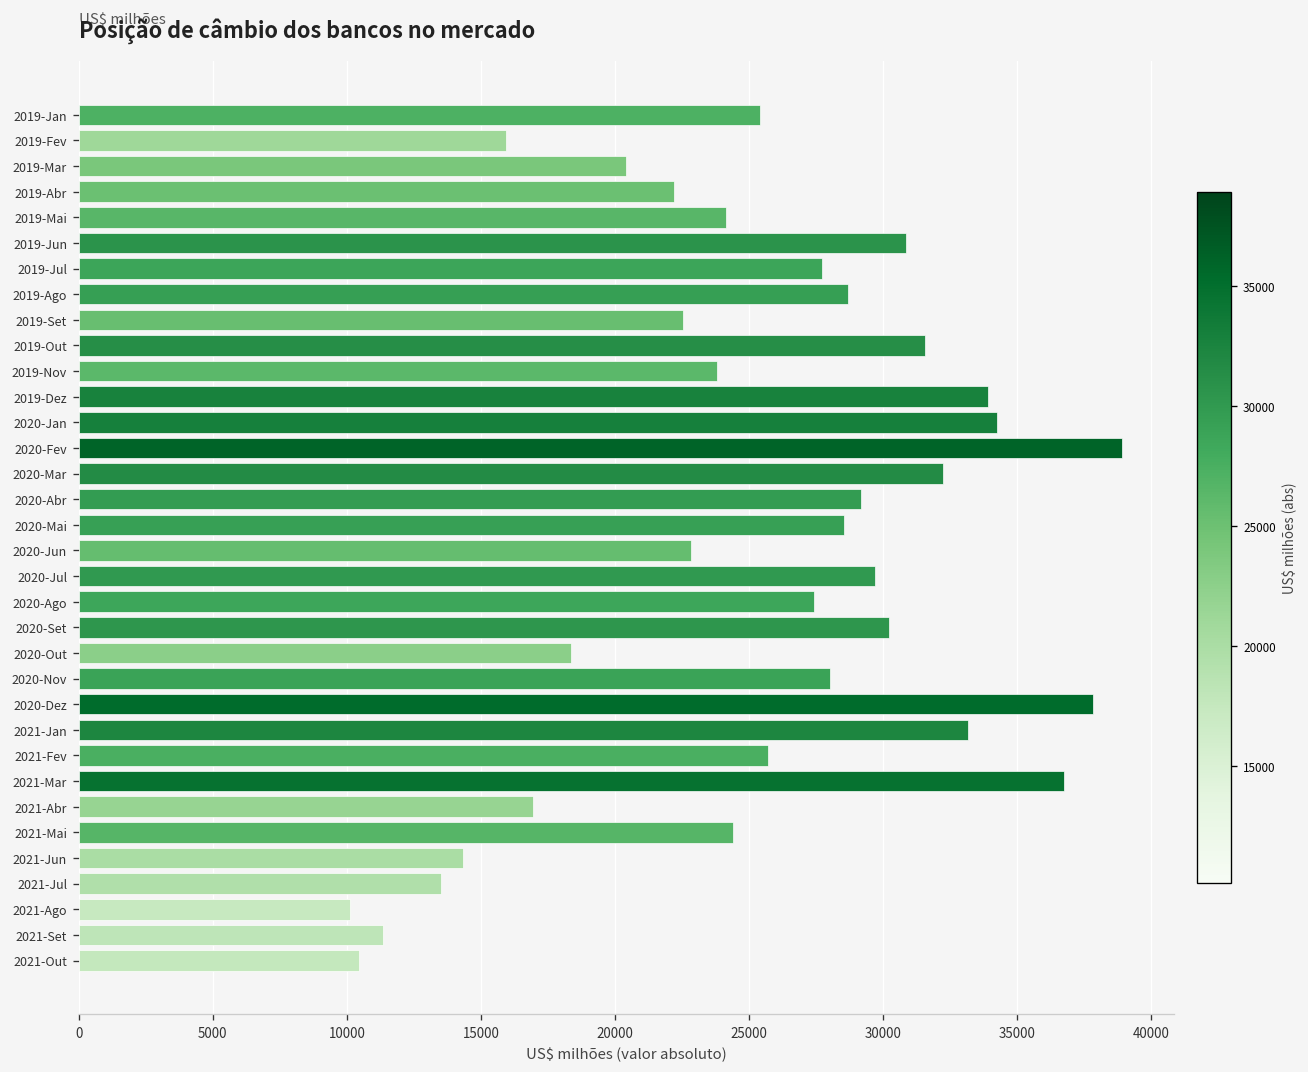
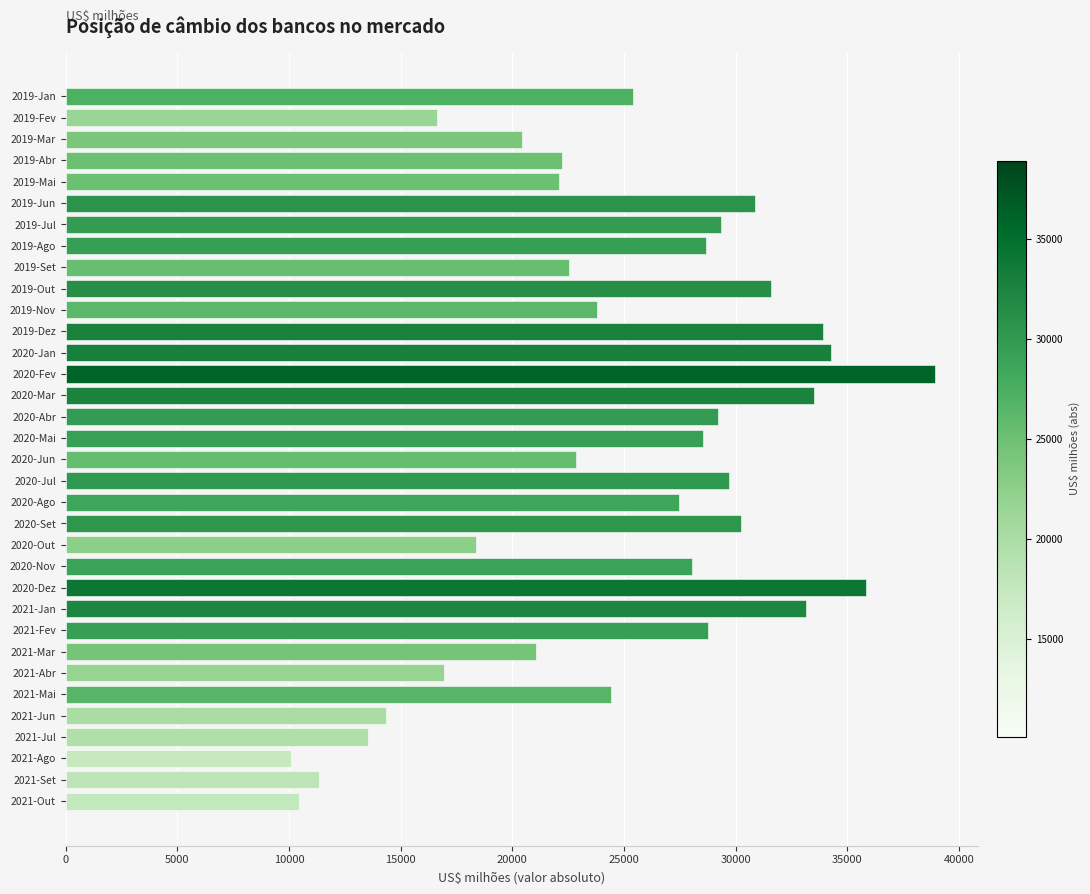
  {
    "2019-Jan": 25400,
-   "2019-Fev": 16000,
+   "2019-Fev": 16600,
    "2019-Mar": 20400,
    "2019-Abr": 22200,
-   "2019-Mai": 24200,
+   "2019-Mai": 22100,
    "2019-Jun": 30900,
-   "2019-Jul": 27700,
+   "2019-Jul": 29300,
    "2019-Ago": 28700,
    "2019-Set": 22500,
    "2019-Out": 31600,
    "2019-Nov": 23800,
    "2019-Dez": 33900,
    "2020-Jan": 34300,
    "2020-Fev": 38900,
-   "2020-Mar": 32200,
+   "2020-Mar": 33500,
    "2020-Abr": 29200,
    "2020-Mai": 28600,
    "2020-Jun": 22800,
    "2020-Jul": 29700,
    "2020-Ago": 27400,
    "2020-Set": 30200,
    "2020-Out": 18400,
    "2020-Nov": 28000,
-   "2020-Dez": 37800,
+   "2020-Dez": 35900,
    "2021-Jan": 33200,
-   "2021-Fev": 25700,
-   "2021-Mar": 36800,
+   "2021-Fev": 28700,
+   "2021-Mar": 21100,
    "2021-Abr": 16900,
    "2021-Mai": 24400,
    "2021-Jun": 14300,
    "2021-Jul": 13500,
    "2021-Ago": 10100,
    "2021-Set": 11400,
    "2021-Out": 10500
  }
